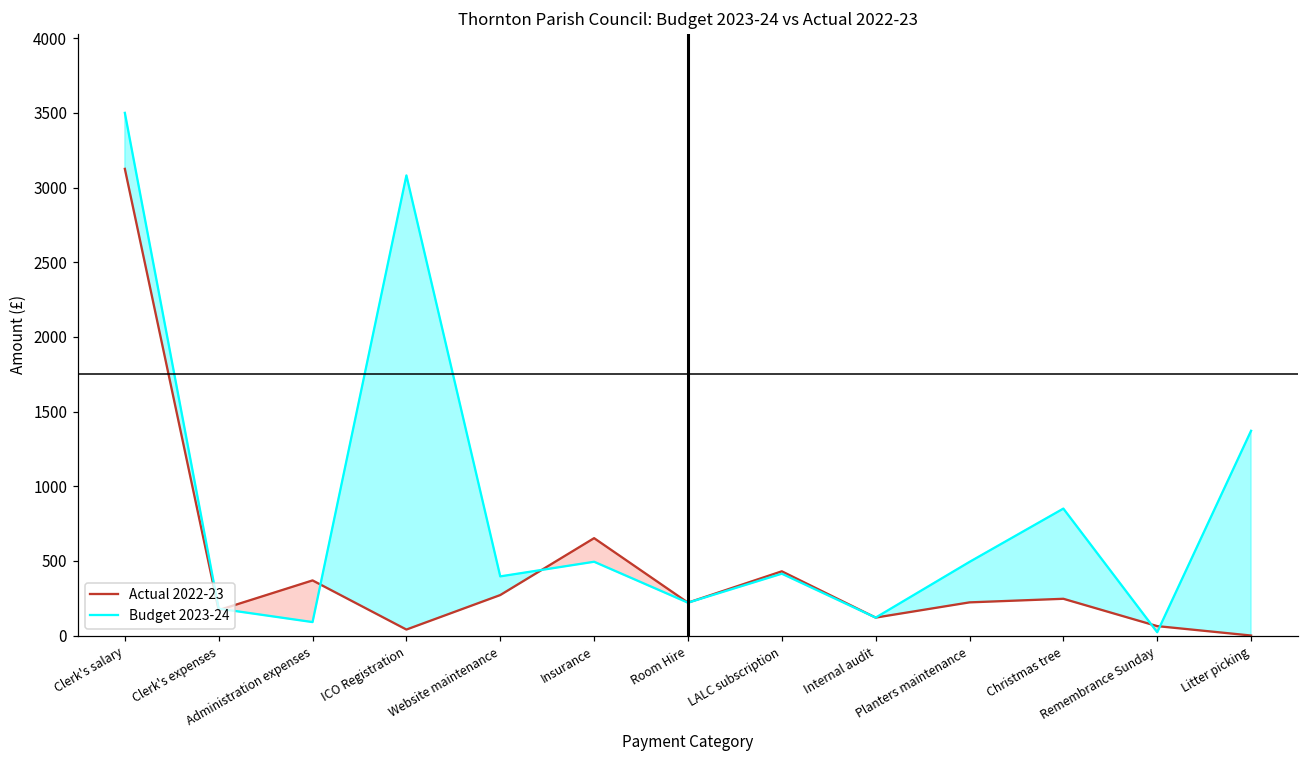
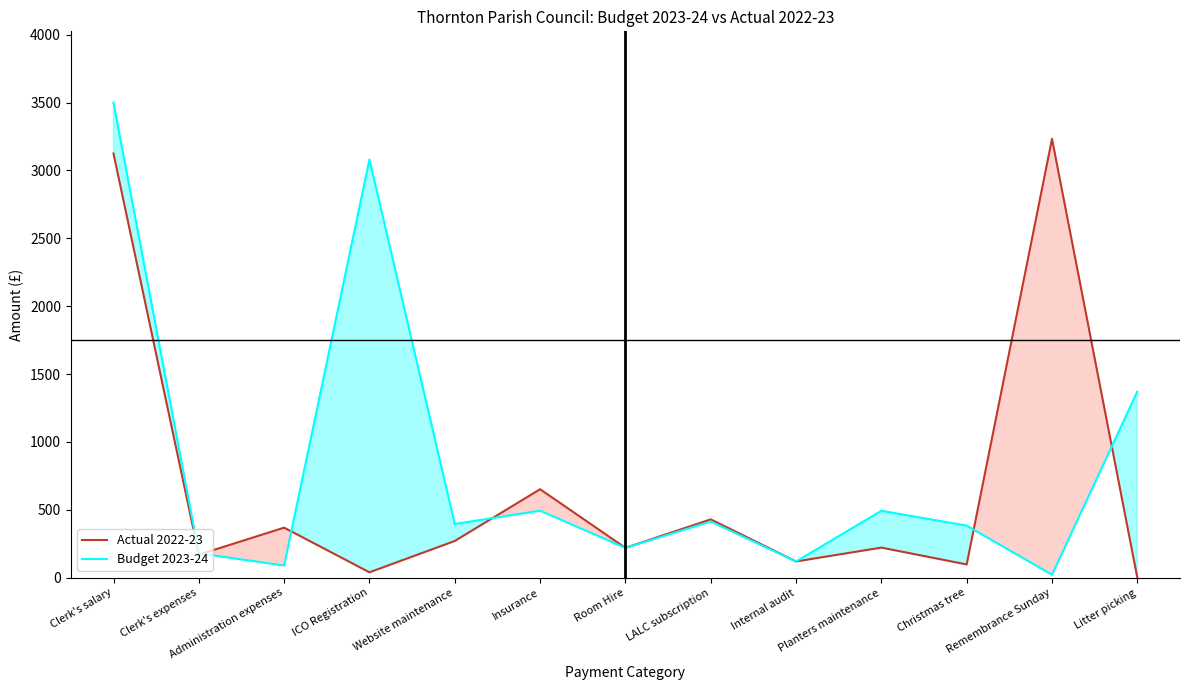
  {
    "Actual 2022-23": {
      "Clerk's salary": 3130,
      "Administration expenses": 370,
      "ICO Registration": 40,
      "Website maintenance": 270,
      "Insurance": 650,
      "Planters maintenance": 220,
-     "Christmas tree": 250,
-     "Remembrance Sunday": 60,
+     "Christmas tree": 100,
+     "Remembrance Sunday": 3230,
      "Litter picking": 0
    },
    "Budget 2023-24": {
      "Clerk's salary": 3500,
      "Administration expenses": 90,
      "ICO Registration": 3080,
      "Website maintenance": 400,
      "Insurance": 490,
      "Planters maintenance": 490,
-     "Christmas tree": 850,
+     "Christmas tree": 380,
      "Remembrance Sunday": 20,
      "Litter picking": 1370
    }
  }
